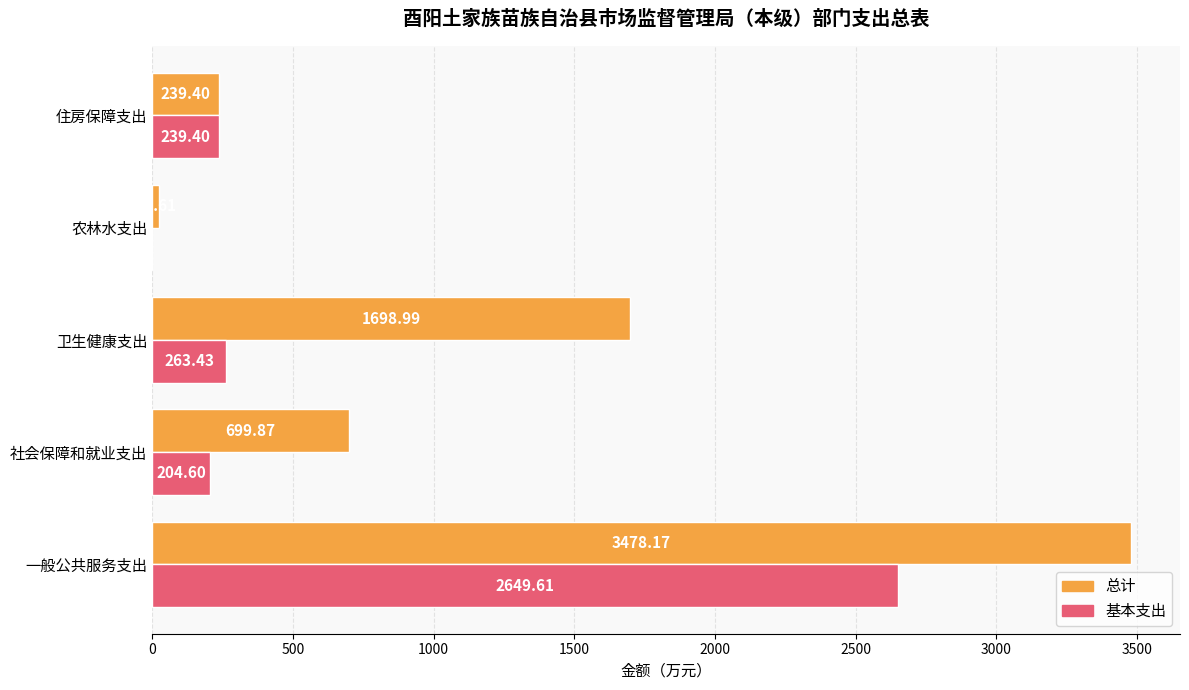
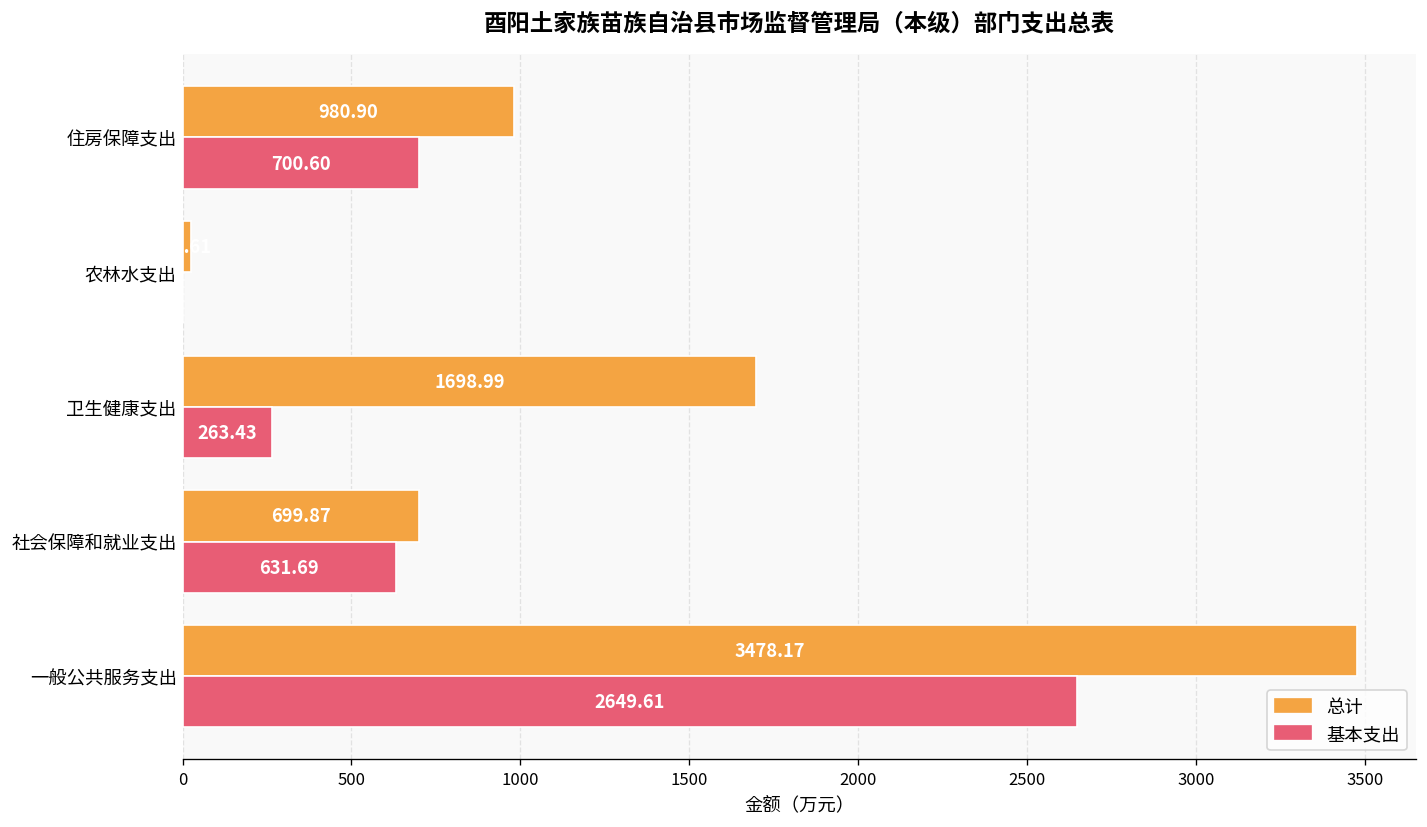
  {
    "总计": {
-     "住房保障支出": 239.40,
+     "住房保障支出": 980.90,
      "卫生健康支出": 1698.99,
      "社会保障和就业支出": 699.87,
      "一般公共服务支出": 3478.17
    },
    "基本支出": {
-     "住房保障支出": 239.40,
+     "住房保障支出": 700.60,
      "卫生健康支出": 263.43,
-     "社会保障和就业支出": 204.60,
+     "社会保障和就业支出": 631.69,
      "一般公共服务支出": 2649.61
    }
  }
